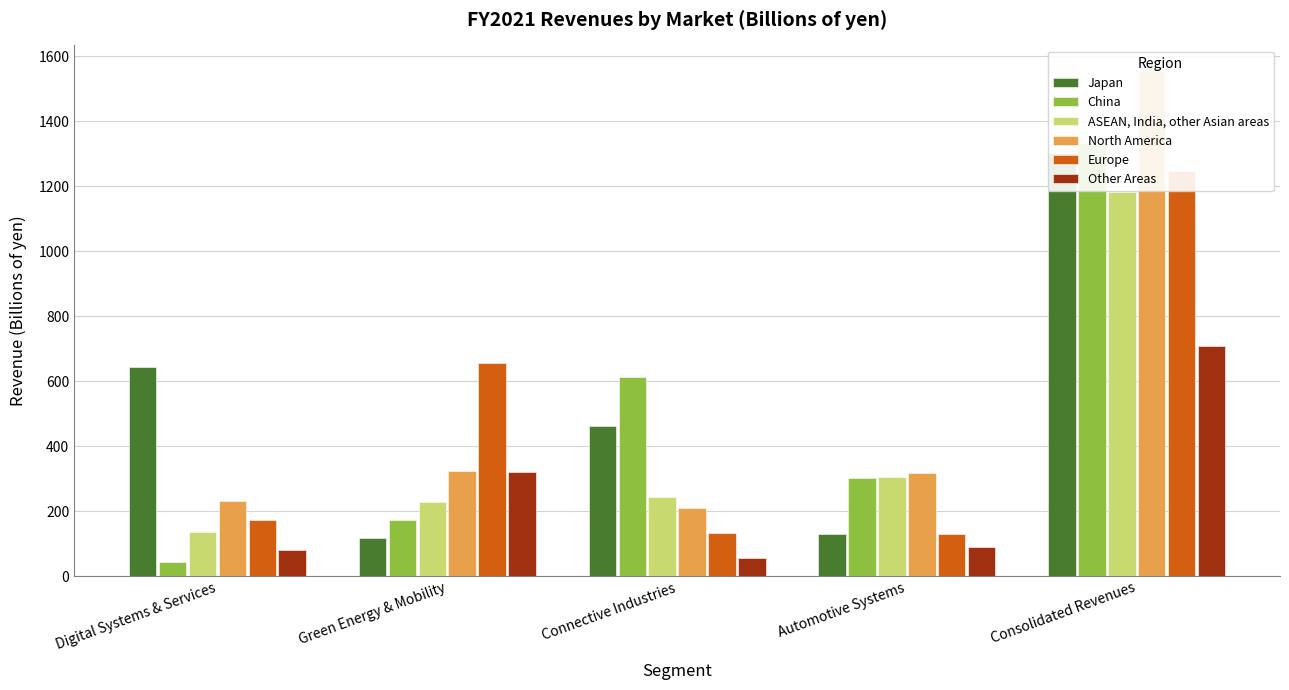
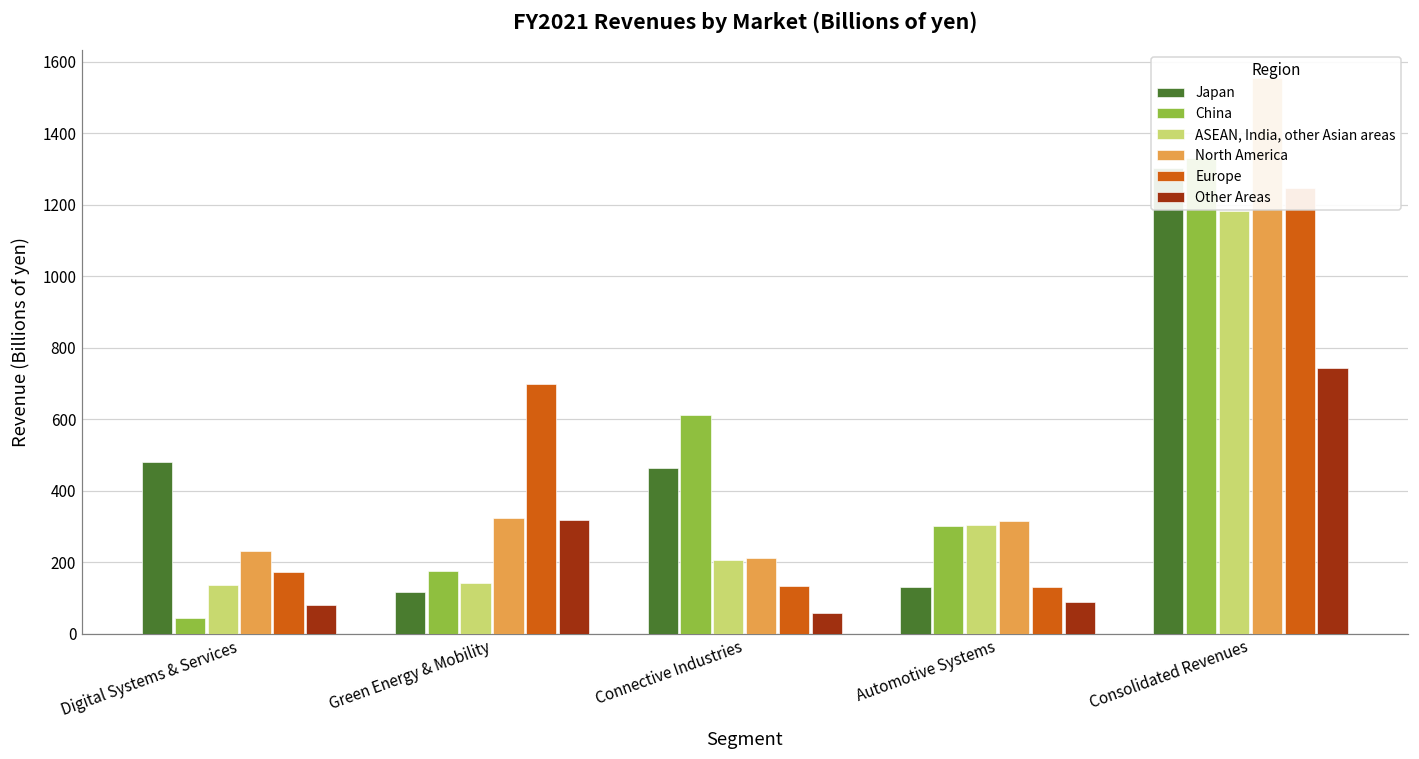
  {
    "Japan": {
-     "Digital Systems & Services": 640,
+     "Digital Systems & Services": 480,
      "Green Energy & Mobility": 120,
      "Connective Industries": 460,
      "Automotive Systems": 130
    },
    "China": {
      "Digital Systems & Services": 40,
      "Green Energy & Mobility": 170,
      "Connective Industries": 610,
      "Automotive Systems": 300
    },
    "ASEAN, India, other Asian areas": {
      "Digital Systems & Services": 140,
-     "Green Energy & Mobility": 230,
-     "Connective Industries": 240,
+     "Green Energy & Mobility": 140,
+     "Connective Industries": 210,
      "Automotive Systems": 300,
      "Consolidated Revenues": 1180
    },
    "North America": {
      "Digital Systems & Services": 230,
      "Green Energy & Mobility": 320,
      "Connective Industries": 210,
      "Automotive Systems": 320
    },
    "Europe": {
      "Digital Systems & Services": 170,
-     "Green Energy & Mobility": 660,
+     "Green Energy & Mobility": 700,
      "Connective Industries": 130,
      "Automotive Systems": 130
    },
    "Other Areas": {
      "Digital Systems & Services": 80,
      "Green Energy & Mobility": 320,
      "Connective Industries": 60,
      "Automotive Systems": 90,
-     "Consolidated Revenues": 710
+     "Consolidated Revenues": 740
    }
  }
